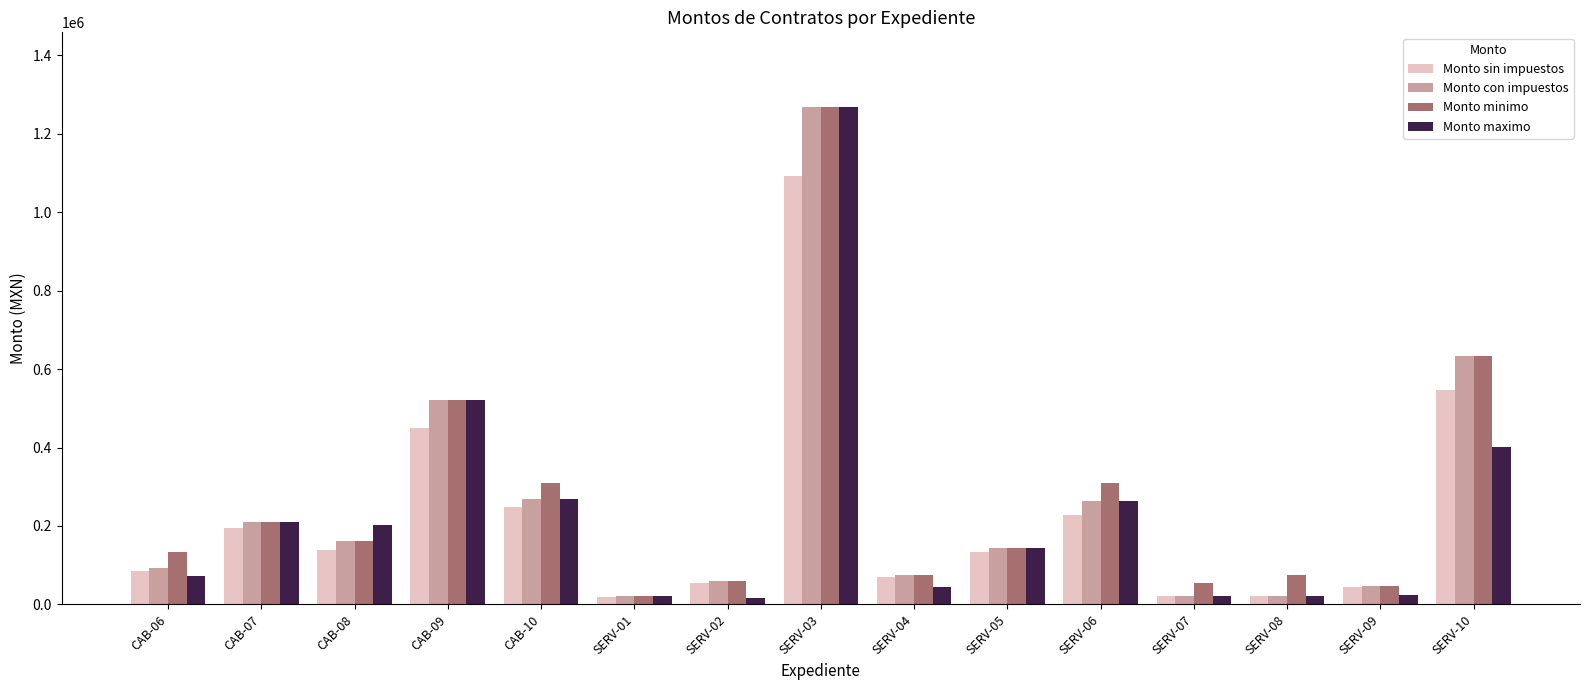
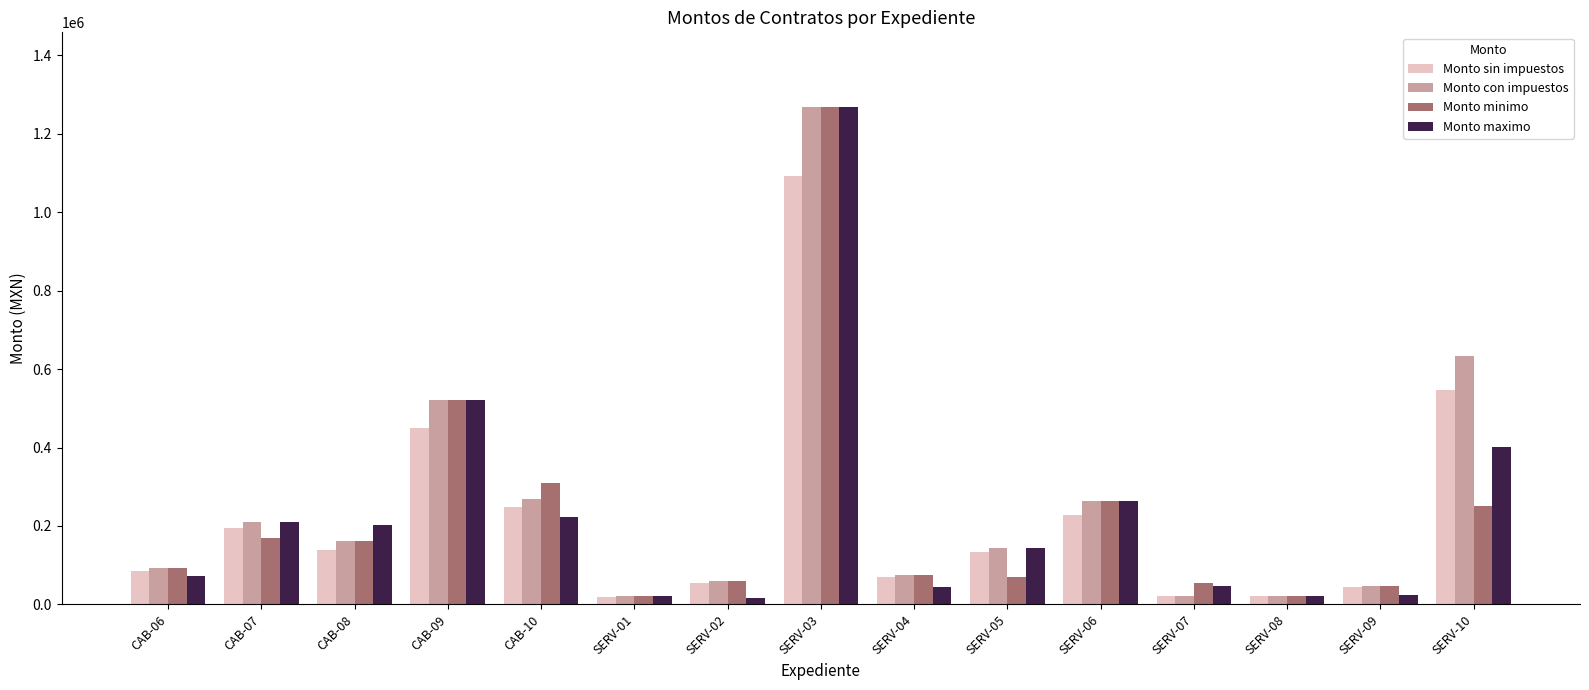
  {
    "Monto minimo": {
-     "CAB-06": 130000,
-     "CAB-07": 210000,
+     "CAB-06": 90000,
+     "CAB-07": 170000,
      "CAB-08": 160000,
      "CAB-09": 520000,
      "CAB-10": 310000,
      "SERV-01": 20000,
      "SERV-02": 60000,
      "SERV-03": 1270000,
      "SERV-04": 80000,
-     "SERV-05": 140000,
-     "SERV-06": 310000,
+     "SERV-05": 70000,
+     "SERV-06": 260000,
      "SERV-07": 50000,
-     "SERV-08": 80000,
+     "SERV-08": 20000,
      "SERV-09": 50000,
-     "SERV-10": 630000
+     "SERV-10": 250000
    },
    "Monto maximo": {
      "CAB-06": 70000,
      "CAB-07": 210000,
      "CAB-08": 200000,
      "CAB-09": 520000,
-     "CAB-10": 270000,
+     "CAB-10": 220000,
      "SERV-01": 20000,
      "SERV-02": 20000,
      "SERV-03": 1270000,
      "SERV-04": 50000,
      "SERV-05": 140000,
      "SERV-06": 260000,
-     "SERV-07": 20000,
+     "SERV-07": 50000,
      "SERV-08": 20000,
      "SERV-09": 20000,
      "SERV-10": 400000
    }
  }
